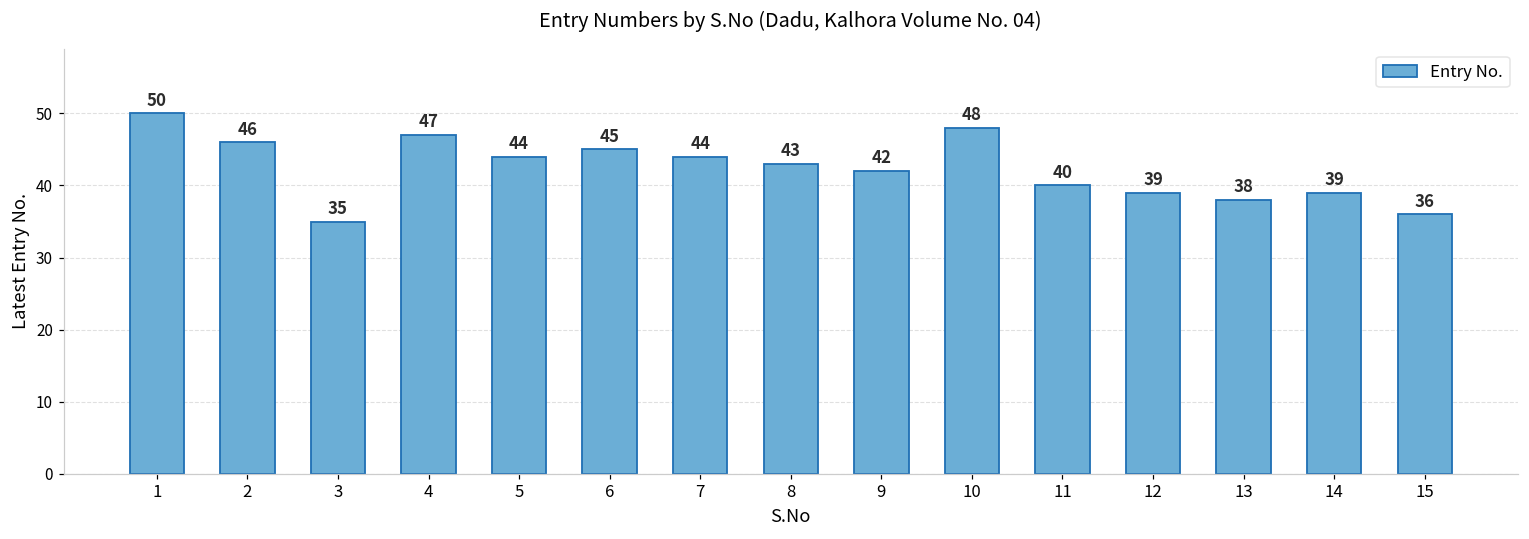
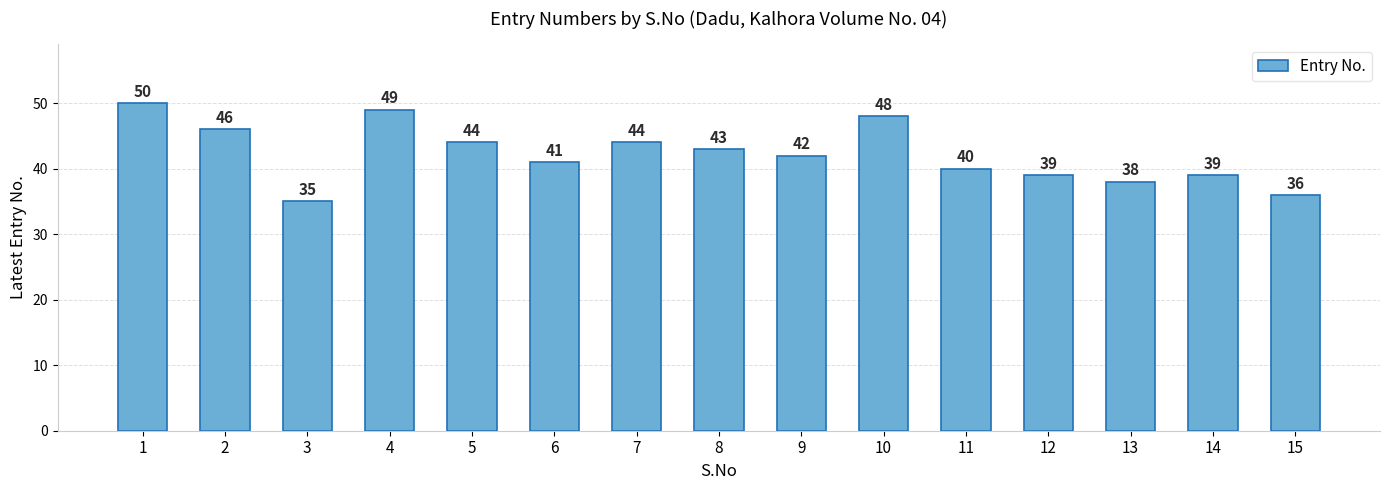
  {
    "1": 50,
    "2": 46,
    "3": 35,
-   "4": 47,
+   "4": 49,
    "5": 44,
-   "6": 45,
+   "6": 41,
    "7": 44,
    "8": 43,
    "9": 42,
    "10": 48,
    "11": 40,
    "12": 39,
    "13": 38,
    "14": 39,
    "15": 36
  }
